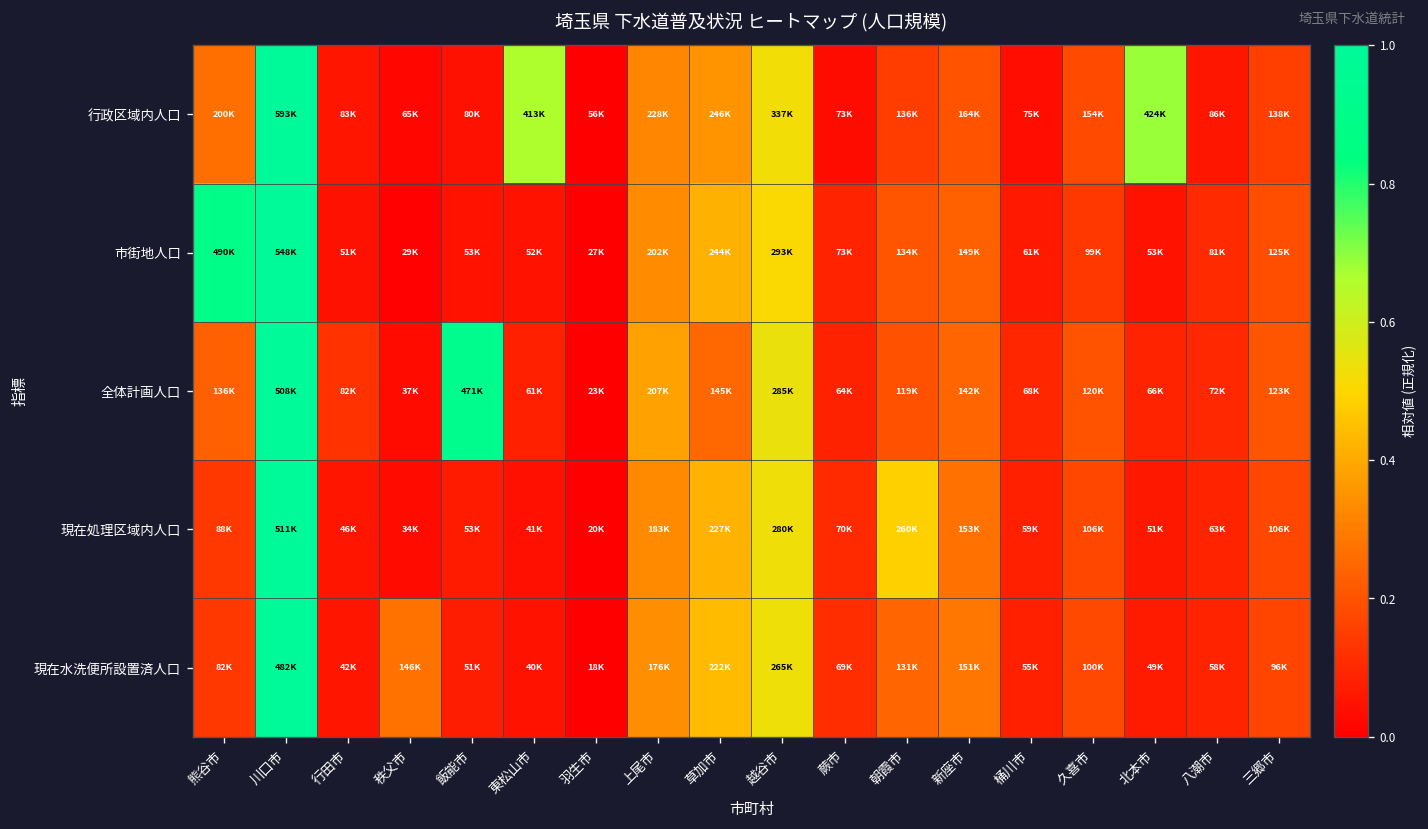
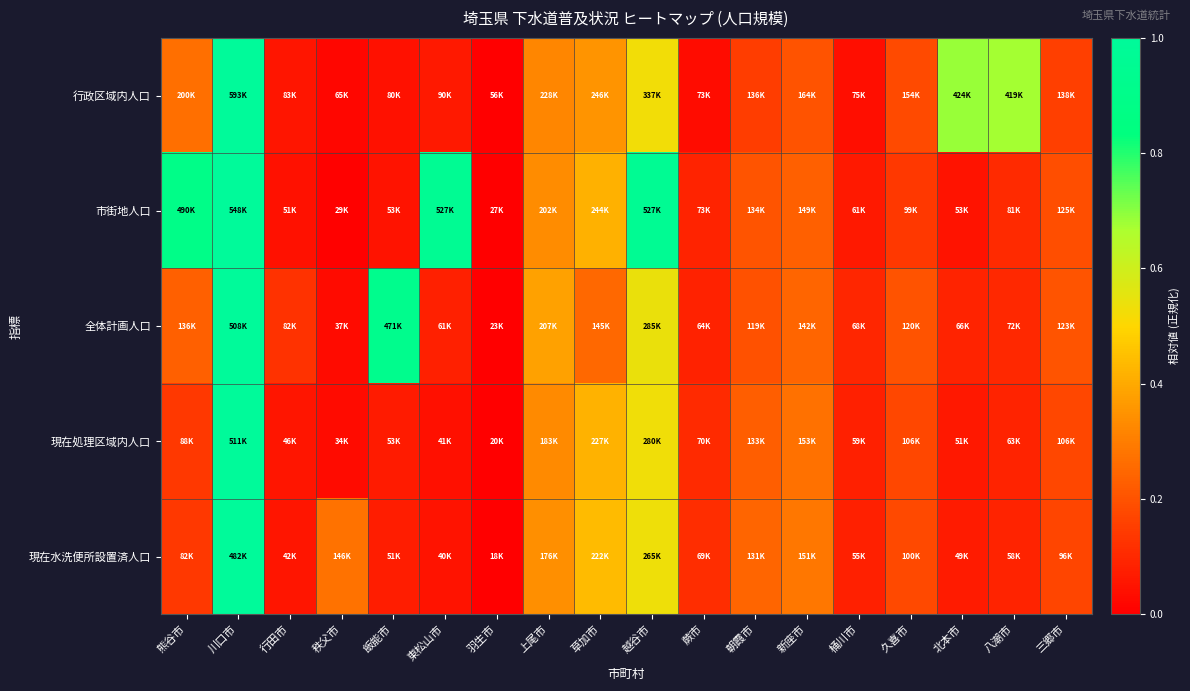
  {
    "行政区域内人口": {
      "熊谷市": "200K",
      "川口市": "593K",
      "行田市": "83K",
      "秩父市": "65K",
      "飯能市": "80K",
-     "東松山市": "413K",
+     "東松山市": "90K",
      "羽生市": "56K",
      "上尾市": "228K",
      "草加市": "246K",
      "越谷市": "337K",
      "蕨市": "73K",
      "朝霞市": "136K",
      "新座市": "164K",
      "桶川市": "75K",
      "久喜市": "154K",
      "北本市": "424K",
-     "八潮市": "86K",
+     "八潮市": "419K",
      "三郷市": "138K"
    },
    "市街地人口": {
      "熊谷市": "490K",
      "川口市": "548K",
      "行田市": "51K",
      "秩父市": "29K",
      "飯能市": "53K",
-     "東松山市": "52K",
+     "東松山市": "527K",
      "羽生市": "27K",
      "上尾市": "202K",
      "草加市": "244K",
-     "越谷市": "293K",
+     "越谷市": "527K",
      "蕨市": "73K",
      "朝霞市": "134K",
      "新座市": "149K",
      "桶川市": "61K",
      "久喜市": "99K",
      "北本市": "53K",
      "八潮市": "81K",
      "三郷市": "125K"
    },
    "全体計画人口": {
      "熊谷市": "136K",
      "川口市": "508K",
      "行田市": "82K",
      "秩父市": "37K",
      "飯能市": "471K",
      "東松山市": "61K",
      "羽生市": "23K",
      "上尾市": "207K",
      "草加市": "145K",
      "越谷市": "285K",
      "蕨市": "64K",
      "朝霞市": "119K",
      "新座市": "142K",
      "桶川市": "68K",
      "久喜市": "120K",
      "北本市": "66K",
      "八潮市": "72K",
      "三郷市": "123K"
    },
    "現在処理区域内人口": {
      "熊谷市": "88K",
      "川口市": "511K",
      "行田市": "46K",
      "秩父市": "34K",
      "飯能市": "53K",
      "東松山市": "41K",
      "羽生市": "20K",
      "上尾市": "183K",
      "草加市": "227K",
      "越谷市": "280K",
      "蕨市": "70K",
-     "朝霞市": "260K",
+     "朝霞市": "133K",
      "新座市": "153K",
      "桶川市": "59K",
      "久喜市": "106K",
      "北本市": "51K",
      "八潮市": "63K",
      "三郷市": "106K"
    },
    "現在水洗便所設置済人口": {
      "熊谷市": "82K",
      "川口市": "482K",
      "行田市": "42K",
      "秩父市": "146K",
      "飯能市": "51K",
      "東松山市": "40K",
      "羽生市": "18K",
      "上尾市": "176K",
      "草加市": "222K",
      "越谷市": "265K",
      "蕨市": "69K",
      "朝霞市": "131K",
      "新座市": "151K",
      "桶川市": "55K",
      "久喜市": "100K",
      "北本市": "49K",
      "八潮市": "58K",
      "三郷市": "96K"
    }
  }
